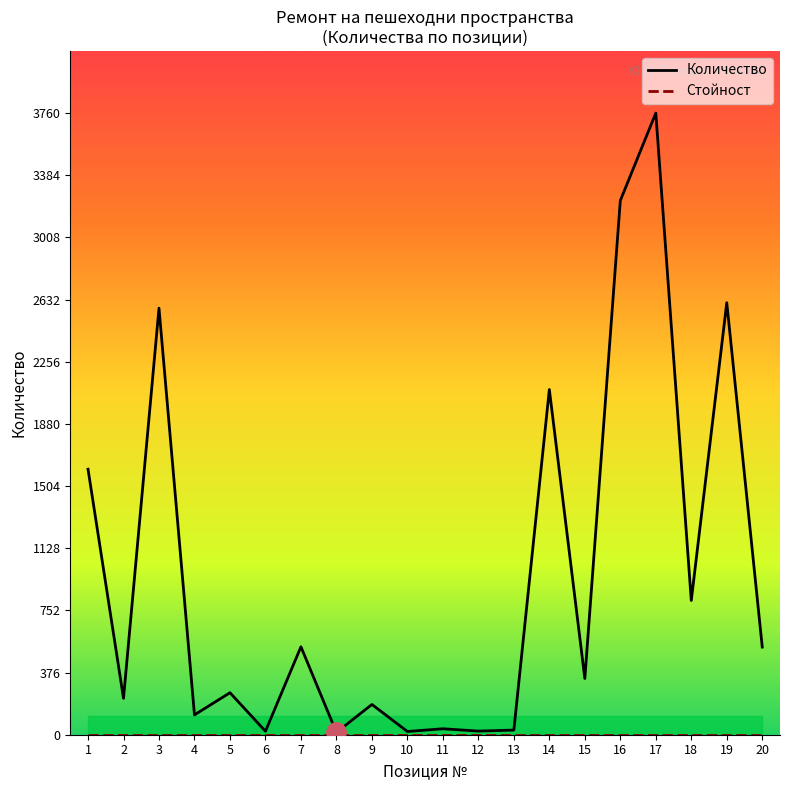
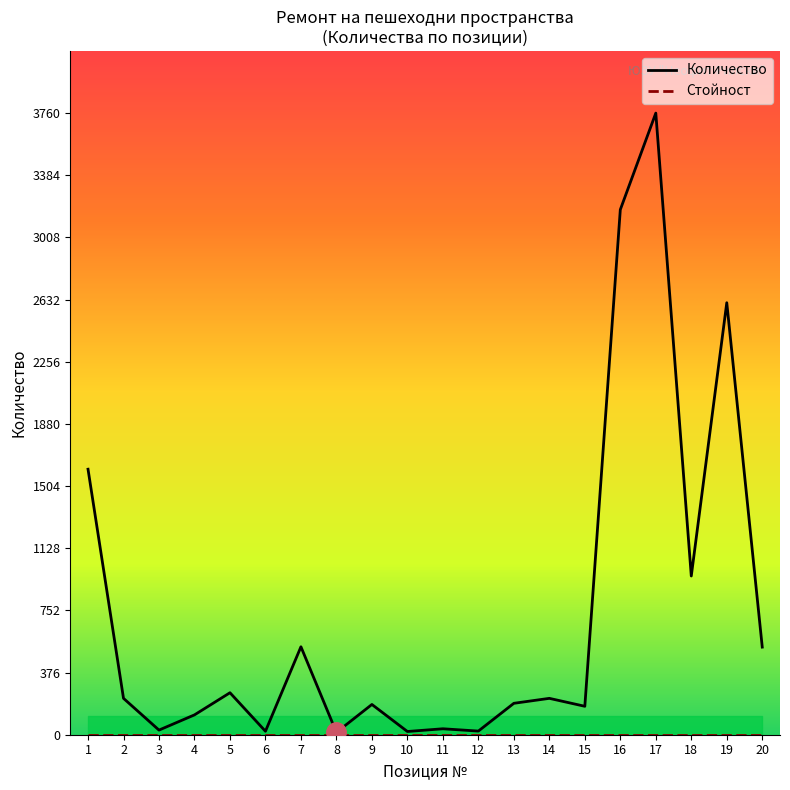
  {
    "Количество": {
      "1": 1610,
      "2": 220,
-     "3": 2580,
+     "3": 30,
      "5": 250,
      "6": 20,
      "7": 530,
      "9": 180,
      "10": 20,
      "11": 40,
      "12": 20,
-     "13": 30,
-     "14": 2090,
-     "15": 340,
-     "16": 3230,
+     "13": 190,
+     "14": 220,
+     "15": 170,
+     "16": 3180,
      "17": 3760,
-     "18": 810,
+     "18": 960,
      "19": 2610,
      "20": 530
    },
    "Стойност": {
      "1": 0,
      "2": 0,
      "3": 0,
      "4": 0,
      "5": 0,
      "6": 0,
      "7": 0,
      "9": 0,
      "10": 0,
      "11": 0,
      "12": 0,
      "13": 0,
      "14": 0,
      "15": 0,
      "16": 0,
      "17": 0,
      "18": 0,
      "19": 0,
      "20": 0
    }
  }
